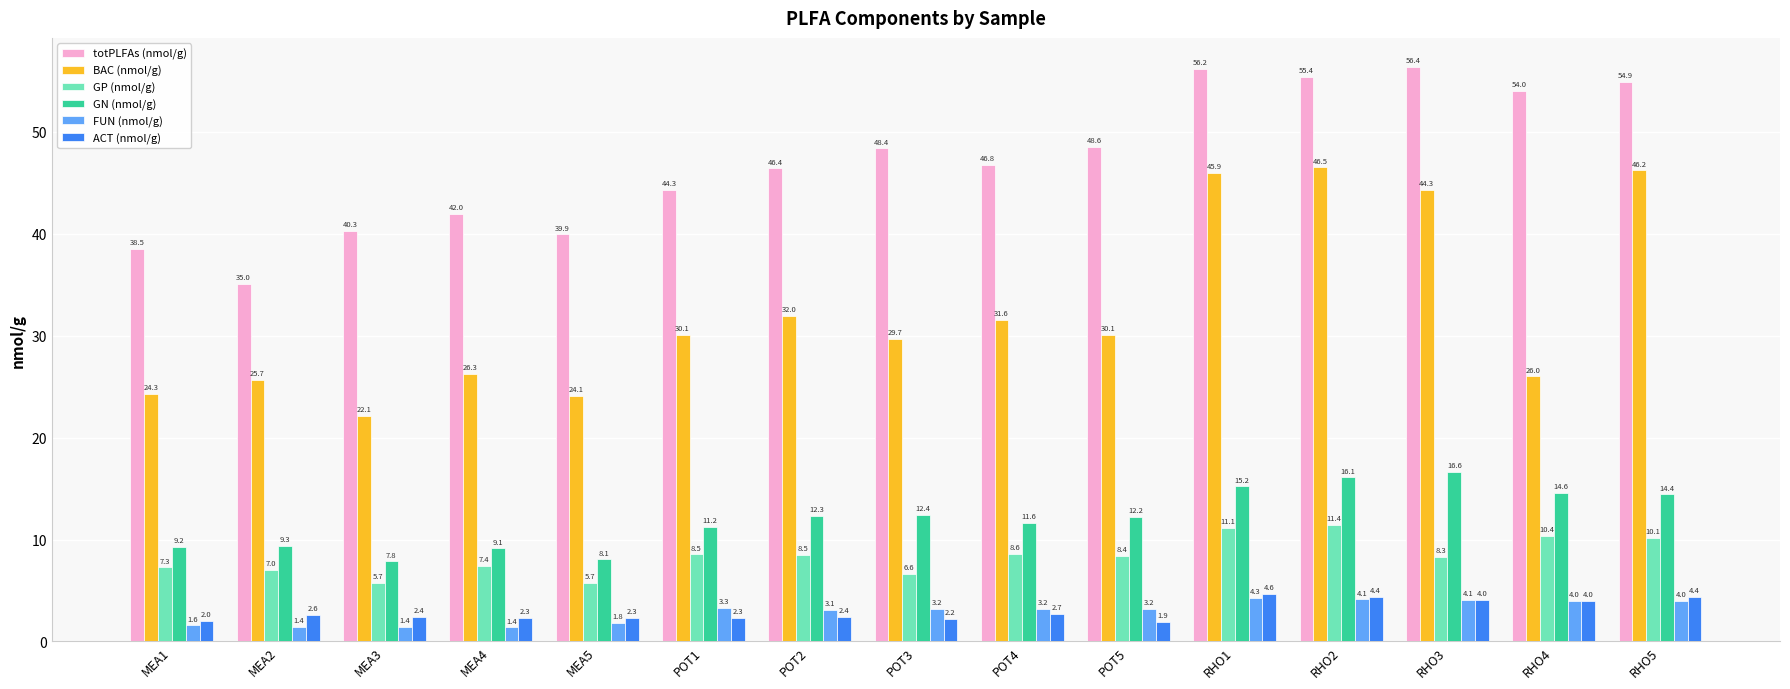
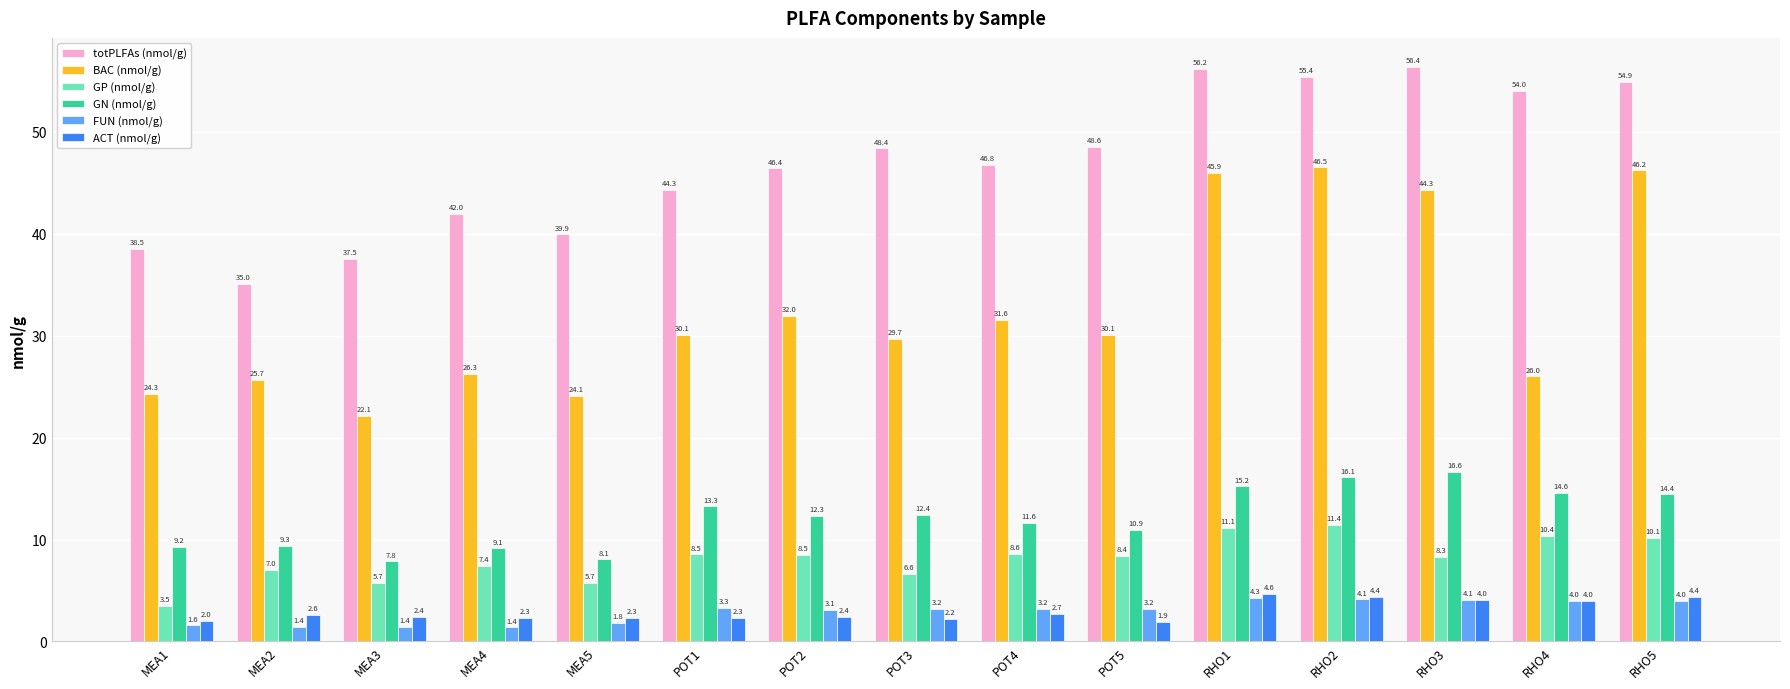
  {
    "totPLFAs (nmol/g)": {
      "MEA1": 38.5,
      "MEA2": 35.0,
-     "MEA3": 40.3,
+     "MEA3": 37.5,
      "MEA4": 42.0,
      "MEA5": 39.9,
      "POT1": 44.3,
      "POT2": 46.4,
      "POT3": 48.4,
      "POT4": 46.8,
      "POT5": 48.6,
      "RHO1": 56.2,
      "RHO2": 55.4,
      "RHO3": 56.4,
      "RHO4": 54.0,
      "RHO5": 54.9
    },
    "BAC (nmol/g)": {
      "MEA1": 24.3,
      "MEA2": 25.7,
      "MEA3": 22.1,
      "MEA4": 26.3,
      "MEA5": 24.1,
      "POT1": 30.1,
      "POT2": 32.0,
      "POT3": 29.7,
      "POT4": 31.6,
      "POT5": 30.1,
      "RHO1": 45.9,
      "RHO2": 46.5,
      "RHO3": 44.3,
      "RHO4": 26.0,
      "RHO5": 46.2
    },
    "GP (nmol/g)": {
-     "MEA1": 7.3,
+     "MEA1": 3.5,
      "MEA2": 7.0,
      "MEA3": 5.7,
      "MEA4": 7.4,
      "MEA5": 5.7,
      "POT1": 8.5,
      "POT2": 8.5,
      "POT3": 6.6,
      "POT4": 8.6,
      "POT5": 8.4,
      "RHO1": 11.1,
      "RHO2": 11.4,
      "RHO3": 8.3,
      "RHO4": 10.4,
      "RHO5": 10.1
    },
    "GN (nmol/g)": {
      "MEA1": 9.2,
      "MEA2": 9.3,
      "MEA3": 7.8,
      "MEA4": 9.1,
      "MEA5": 8.1,
-     "POT1": 11.2,
+     "POT1": 13.3,
      "POT2": 12.3,
      "POT3": 12.4,
      "POT4": 11.6,
-     "POT5": 12.2,
+     "POT5": 10.9,
      "RHO1": 15.2,
      "RHO2": 16.1,
      "RHO3": 16.6,
      "RHO4": 14.6,
      "RHO5": 14.4
    }
  }
